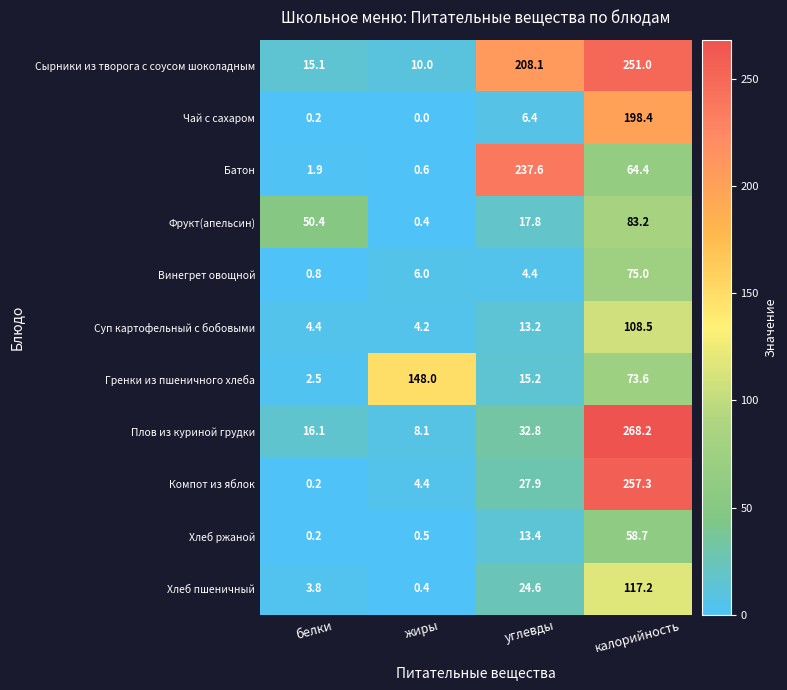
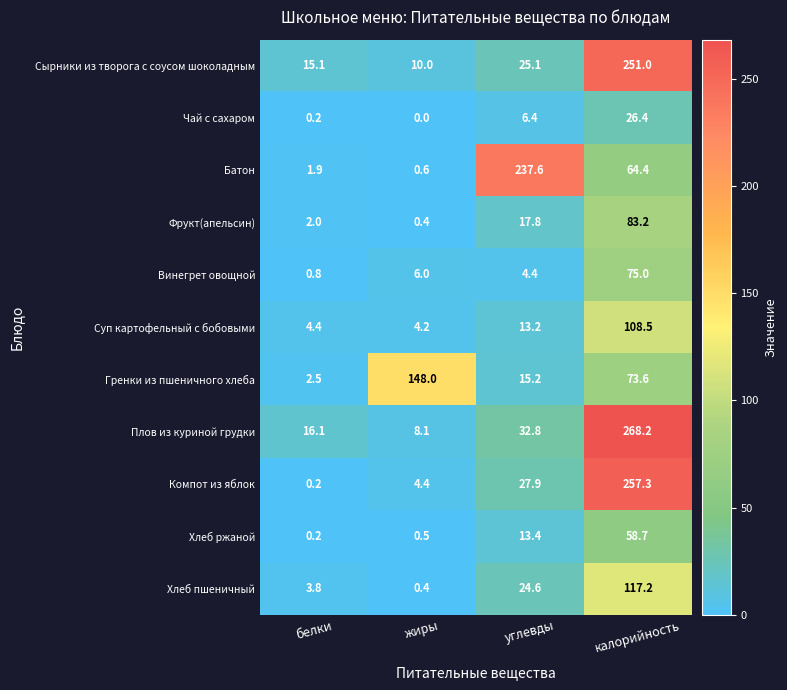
  {
    "Сырники из творога с соусом шоколадным": {
      "белки": 15.1,
      "жиры": 10.0,
-     "углевды": 208.1,
+     "углевды": 25.1,
      "калорийность": 251.0
    },
    "Чай с сахаром": {
      "белки": 0.2,
      "жиры": 0.0,
      "углевды": 6.4,
-     "калорийность": 198.4
+     "калорийность": 26.4
    },
    "Батон": {
      "белки": 1.9,
      "жиры": 0.6,
      "углевды": 237.6,
      "калорийность": 64.4
    },
    "Фрукт(апельсин)": {
-     "белки": 50.4,
+     "белки": 2.0,
      "жиры": 0.4,
      "углевды": 17.8,
      "калорийность": 83.2
    },
    "Винегрет овощной": {
      "белки": 0.8,
      "жиры": 6.0,
      "углевды": 4.4,
      "калорийность": 75.0
    },
    "Суп картофельный с бобовыми": {
      "белки": 4.4,
      "жиры": 4.2,
      "углевды": 13.2,
      "калорийность": 108.5
    },
    "Гренки из пшеничного хлеба": {
      "белки": 2.5,
      "жиры": 148.0,
      "углевды": 15.2,
      "калорийность": 73.6
    },
    "Плов из куриной грудки": {
      "белки": 16.1,
      "жиры": 8.1,
      "углевды": 32.8,
      "калорийность": 268.2
    },
    "Компот из яблок": {
      "белки": 0.2,
      "жиры": 4.4,
      "углевды": 27.9,
      "калорийность": 257.3
    },
    "Хлеб ржаной": {
      "белки": 0.2,
      "жиры": 0.5,
      "углевды": 13.4,
      "калорийность": 58.7
    },
    "Хлеб пшеничный": {
      "белки": 3.8,
      "жиры": 0.4,
      "углевды": 24.6,
      "калорийность": 117.2
    }
  }
